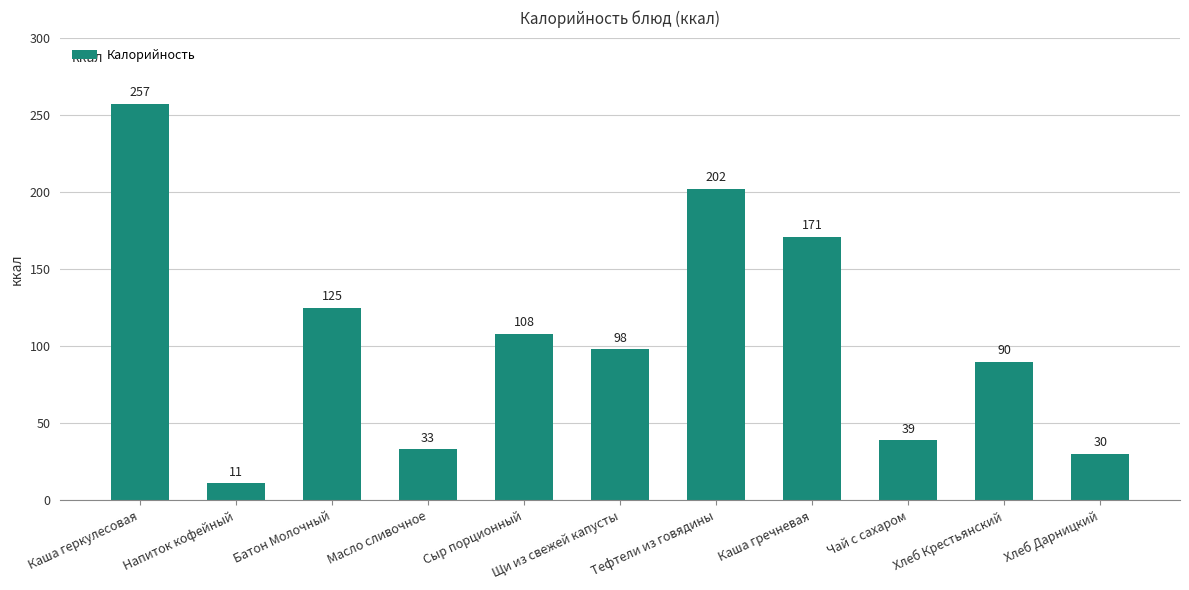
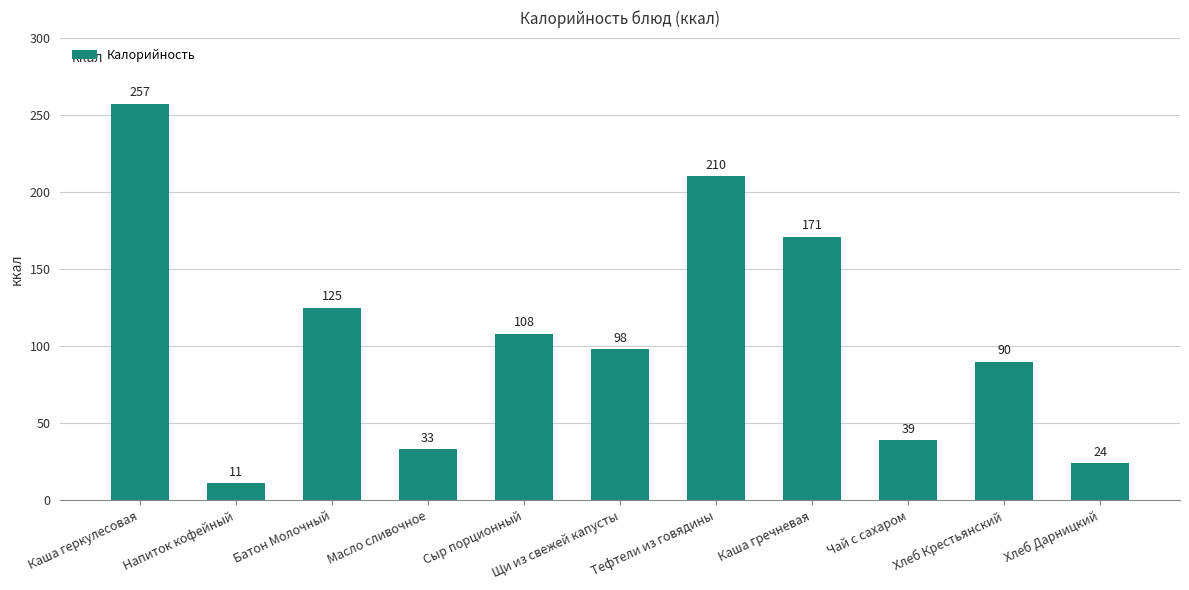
  {
    "Каша геркулесовая": 257,
    "Напиток кофейный": 11,
    "Батон Молочный": 125,
    "Масло сливочное": 33,
    "Сыр порционный": 108,
    "Щи из свежей капусты": 98,
-   "Тефтели из говядины": 202,
+   "Тефтели из говядины": 210,
    "Каша гречневая": 171,
    "Чай с сахаром": 39,
    "Хлеб Крестьянский": 90,
-   "Хлеб Дарницкий": 30
+   "Хлеб Дарницкий": 24
  }
